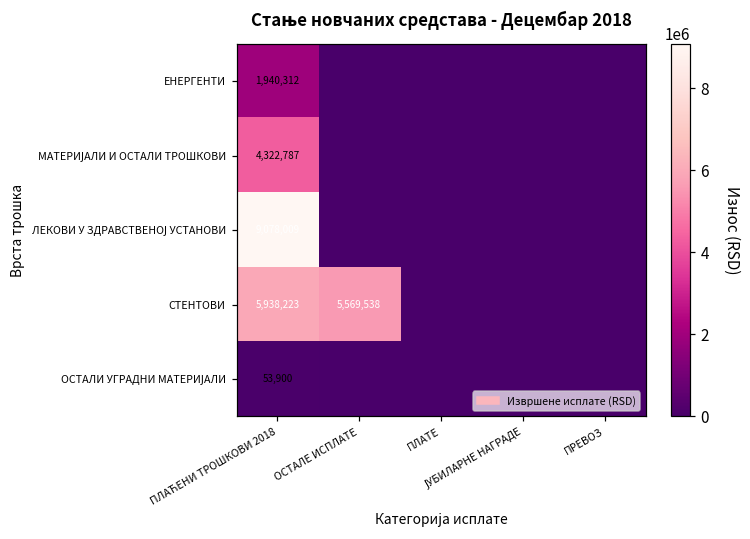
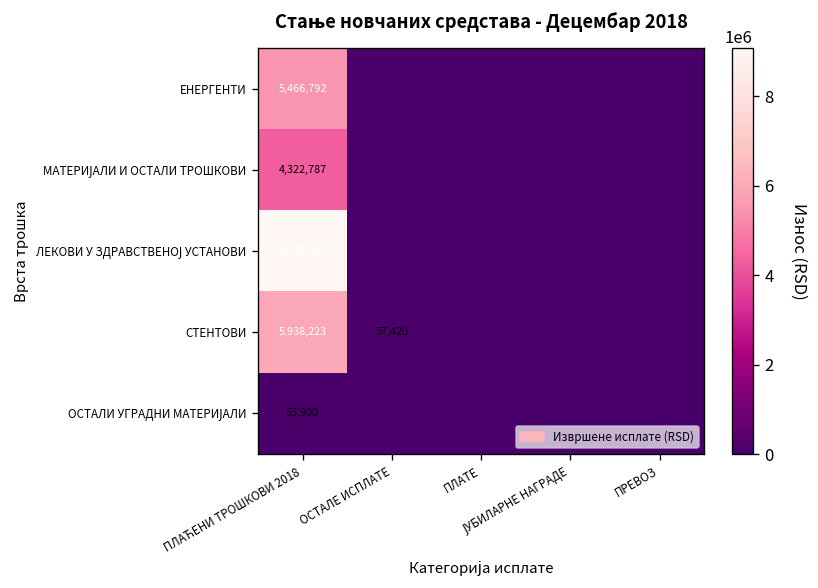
  {
    "ЕНЕРГЕНТИ": {
-     "ПЛАЋЕНИ ТРОШКОВИ 2018": "1,940,312"
+     "ПЛАЋЕНИ ТРОШКОВИ 2018": "5,466,792"
    },
    "МАТЕРИЈАЛИ И ОСТАЛИ ТРОШКОВИ": {
      "ПЛАЋЕНИ ТРОШКОВИ 2018": "4,322,787"
    },
    "СТЕНТОВИ": {
      "ПЛАЋЕНИ ТРОШКОВИ 2018": "5,938,223",
-     "ОСТАЛЕ ИСПЛАТЕ": "5,569,538"
+     "ОСТАЛЕ ИСПЛАТЕ": "57,420"
    },
    "ОСТАЛИ УГРАДНИ МАТЕРИЈАЛИ": {
      "ПЛАЋЕНИ ТРОШКОВИ 2018": "53,900"
    }
  }
